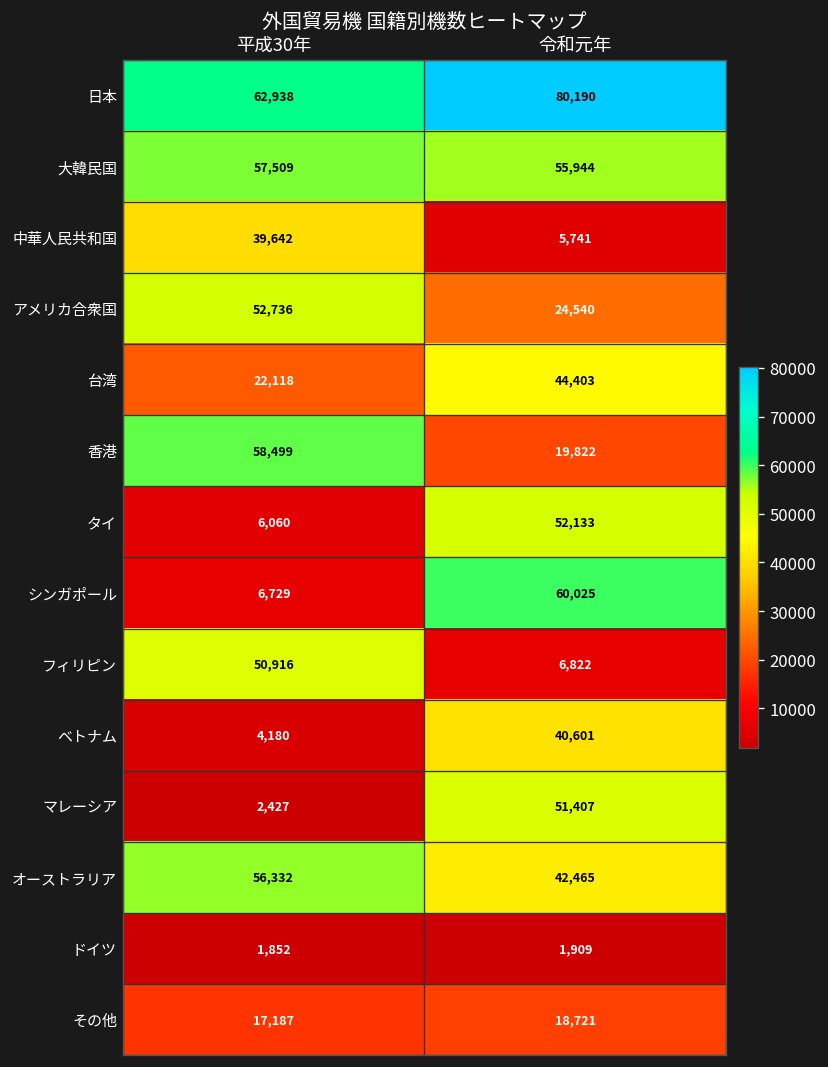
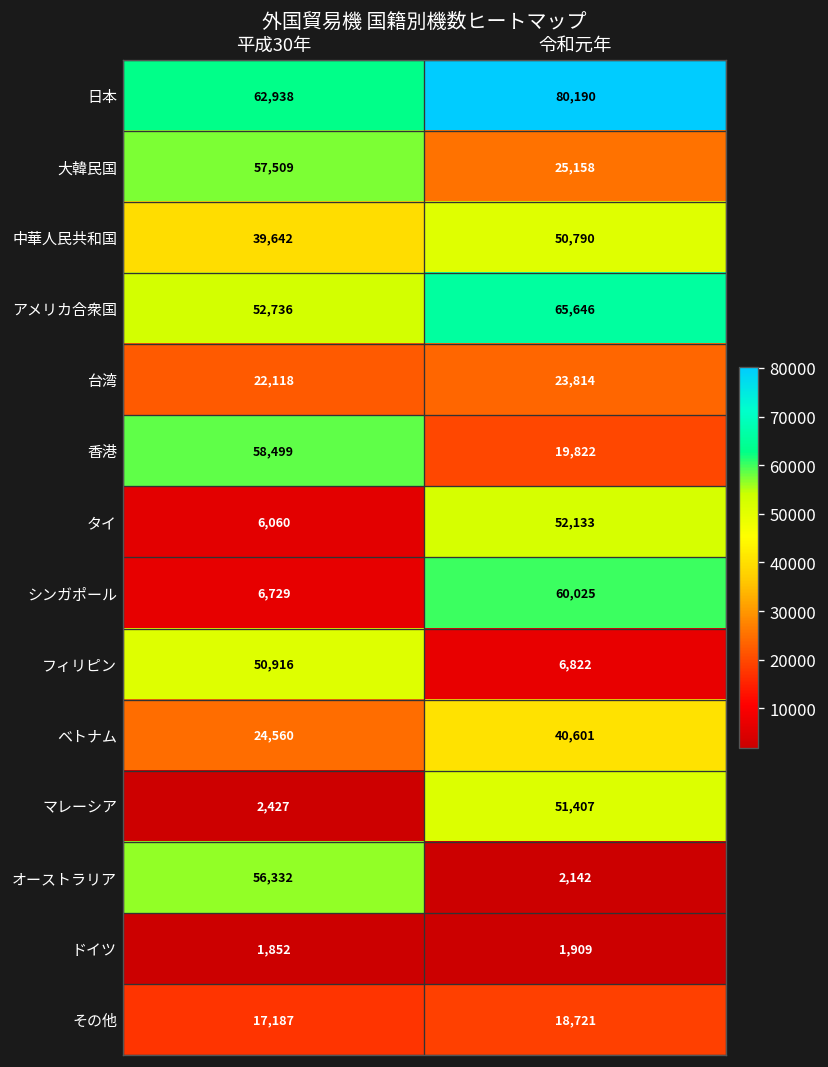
  {
    "日本": {
      "平成30年": "62,938",
      "令和元年": "80,190"
    },
    "大韓民国": {
      "平成30年": "57,509",
-     "令和元年": "55,944"
+     "令和元年": "25,158"
    },
    "中華人民共和国": {
      "平成30年": "39,642",
-     "令和元年": "5,741"
+     "令和元年": "50,790"
    },
    "アメリカ合衆国": {
      "平成30年": "52,736",
-     "令和元年": "24,540"
+     "令和元年": "65,646"
    },
    "台湾": {
      "平成30年": "22,118",
-     "令和元年": "44,403"
+     "令和元年": "23,814"
    },
    "香港": {
      "平成30年": "58,499",
      "令和元年": "19,822"
    },
    "タイ": {
      "平成30年": "6,060",
      "令和元年": "52,133"
    },
    "シンガポール": {
      "平成30年": "6,729",
      "令和元年": "60,025"
    },
    "フィリピン": {
      "平成30年": "50,916",
      "令和元年": "6,822"
    },
    "ベトナム": {
-     "平成30年": "4,180",
+     "平成30年": "24,560",
      "令和元年": "40,601"
    },
    "マレーシア": {
      "平成30年": "2,427",
      "令和元年": "51,407"
    },
    "オーストラリア": {
      "平成30年": "56,332",
-     "令和元年": "42,465"
+     "令和元年": "2,142"
    },
    "ドイツ": {
      "平成30年": "1,852",
      "令和元年": "1,909"
    },
    "その他": {
      "平成30年": "17,187",
      "令和元年": "18,721"
    }
  }
